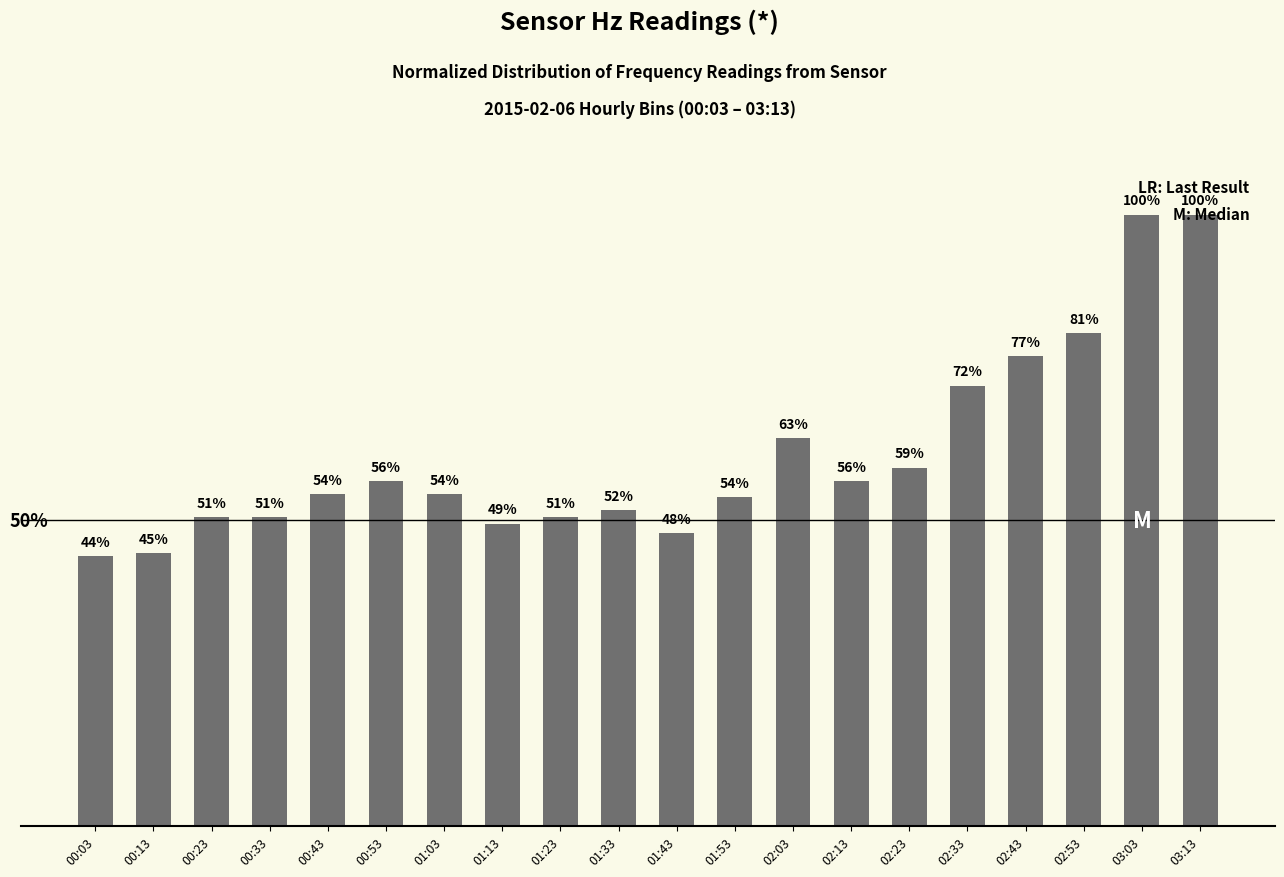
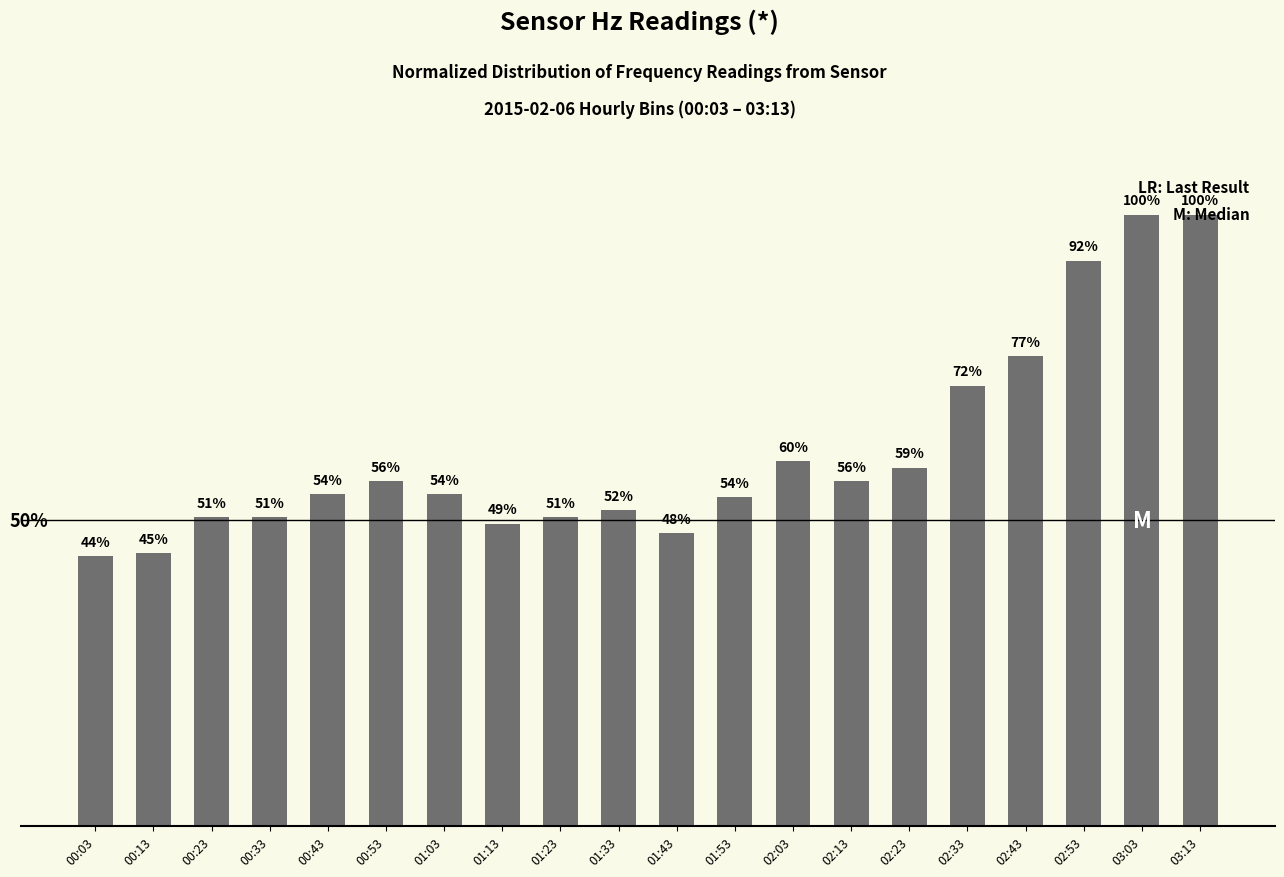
  {
    "00:03": "44%",
    "00:13": "45%",
    "00:23": "51%",
    "00:33": "51%",
    "00:43": "54%",
    "00:53": "56%",
    "01:03": "54%",
    "01:13": "49%",
    "01:23": "51%",
    "01:33": "52%",
    "01:43": "48%",
    "01:53": "54%",
-   "02:03": "63%",
+   "02:03": "60%",
    "02:13": "56%",
    "02:23": "59%",
    "02:33": "72%",
    "02:43": "77%",
-   "02:53": "81%"
+   "02:53": "92%"
  }
